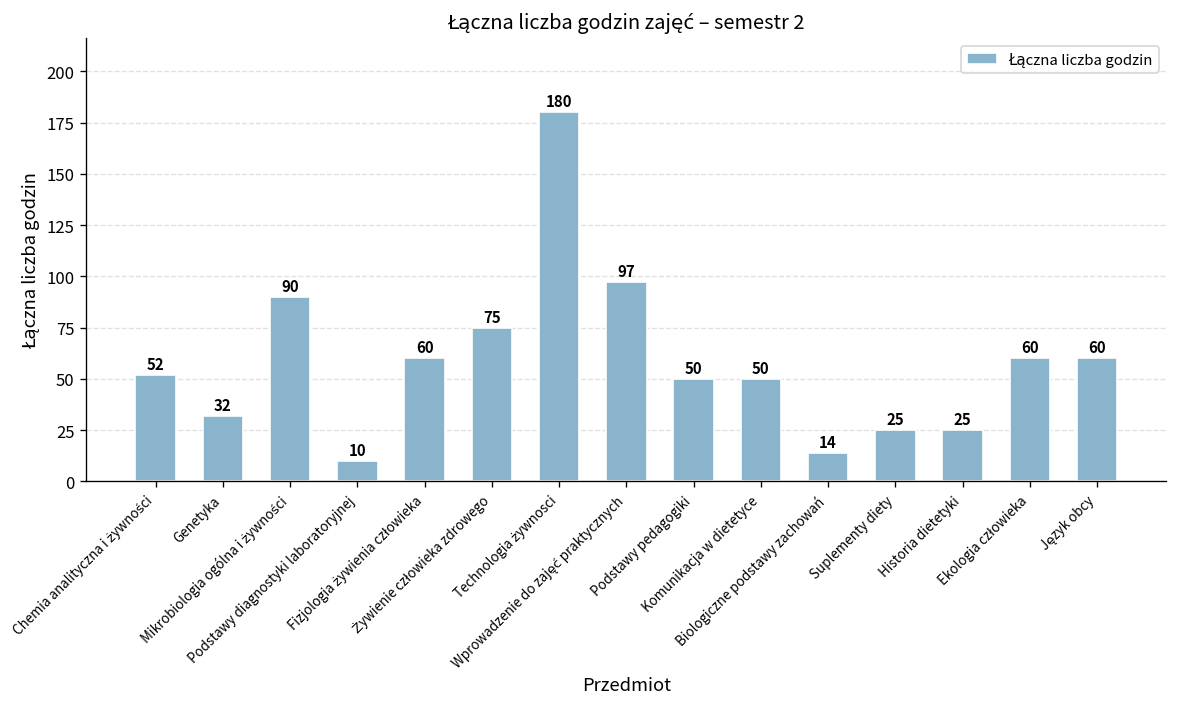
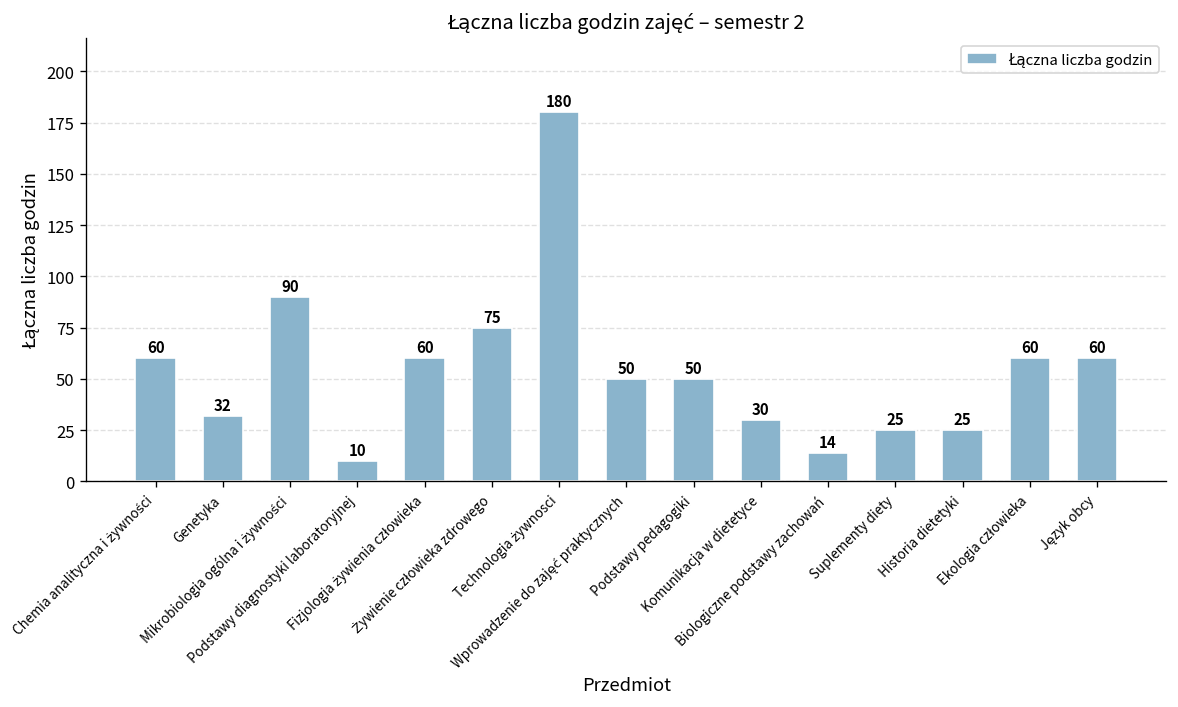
  {
-   "Chemia analityczna i żywności": 52,
+   "Chemia analityczna i żywności": 60,
    "Genetyka": 32,
    "Mikrobiologia ogólna i żywności": 90,
    "Podstawy diagnostyki laboratoryjnej": 10,
    "Fizjologia żywienia człowieka": 60,
    "Żywienie człowieka zdrowego": 75,
    "Technologia żywnosci": 180,
-   "Wprowadzenie do zajęć praktycznych": 97,
+   "Wprowadzenie do zajęć praktycznych": 50,
    "Podstawy pedagogiki": 50,
-   "Komunikacja w dietetyce": 50,
+   "Komunikacja w dietetyce": 30,
    "Biologiczne podstawy zachowań": 14,
    "Suplementy diety": 25,
    "Historia dietetyki": 25,
    "Ekologia człowieka": 60,
    "Język obcy": 60
  }
